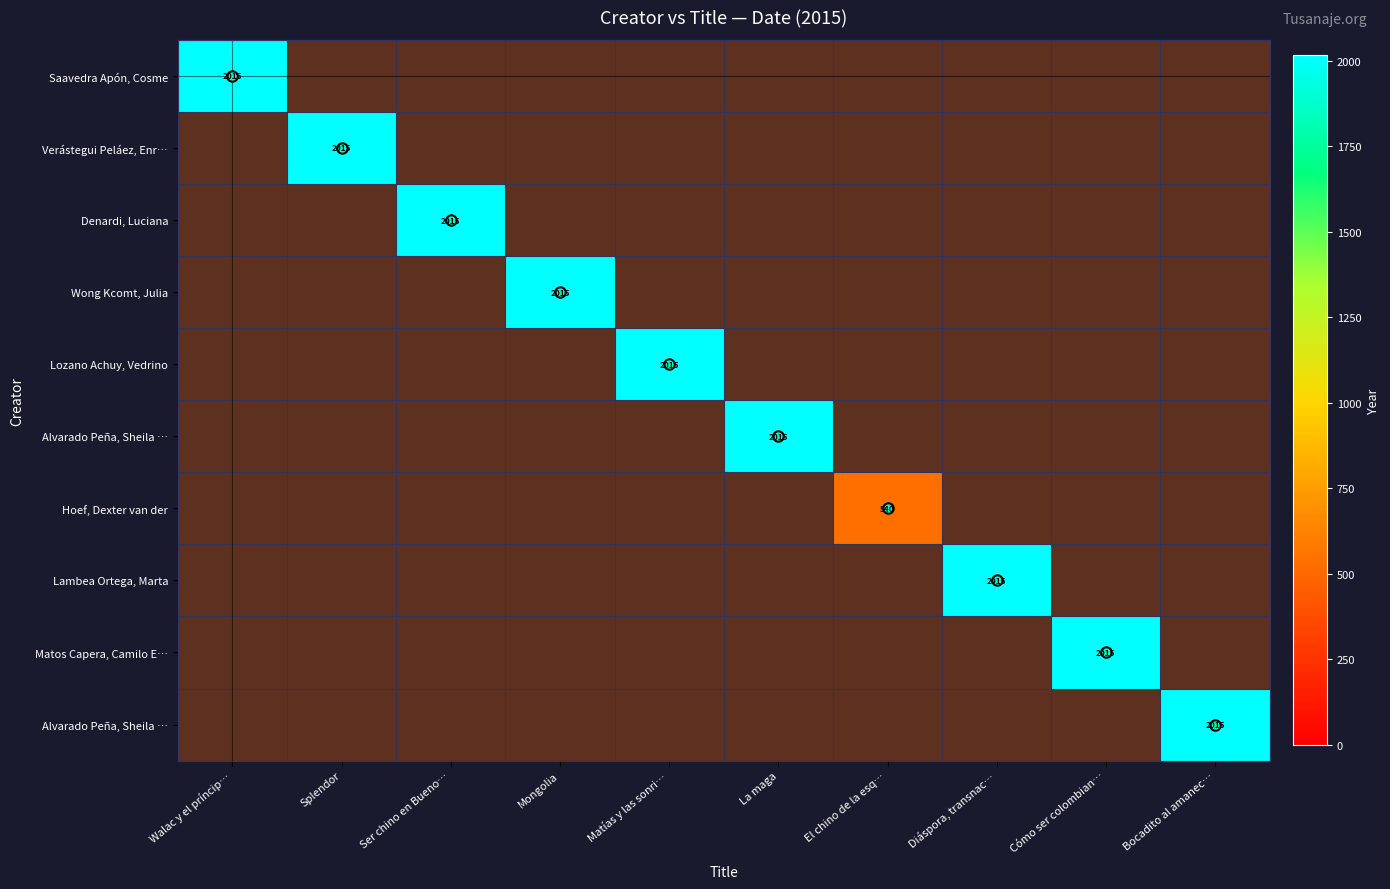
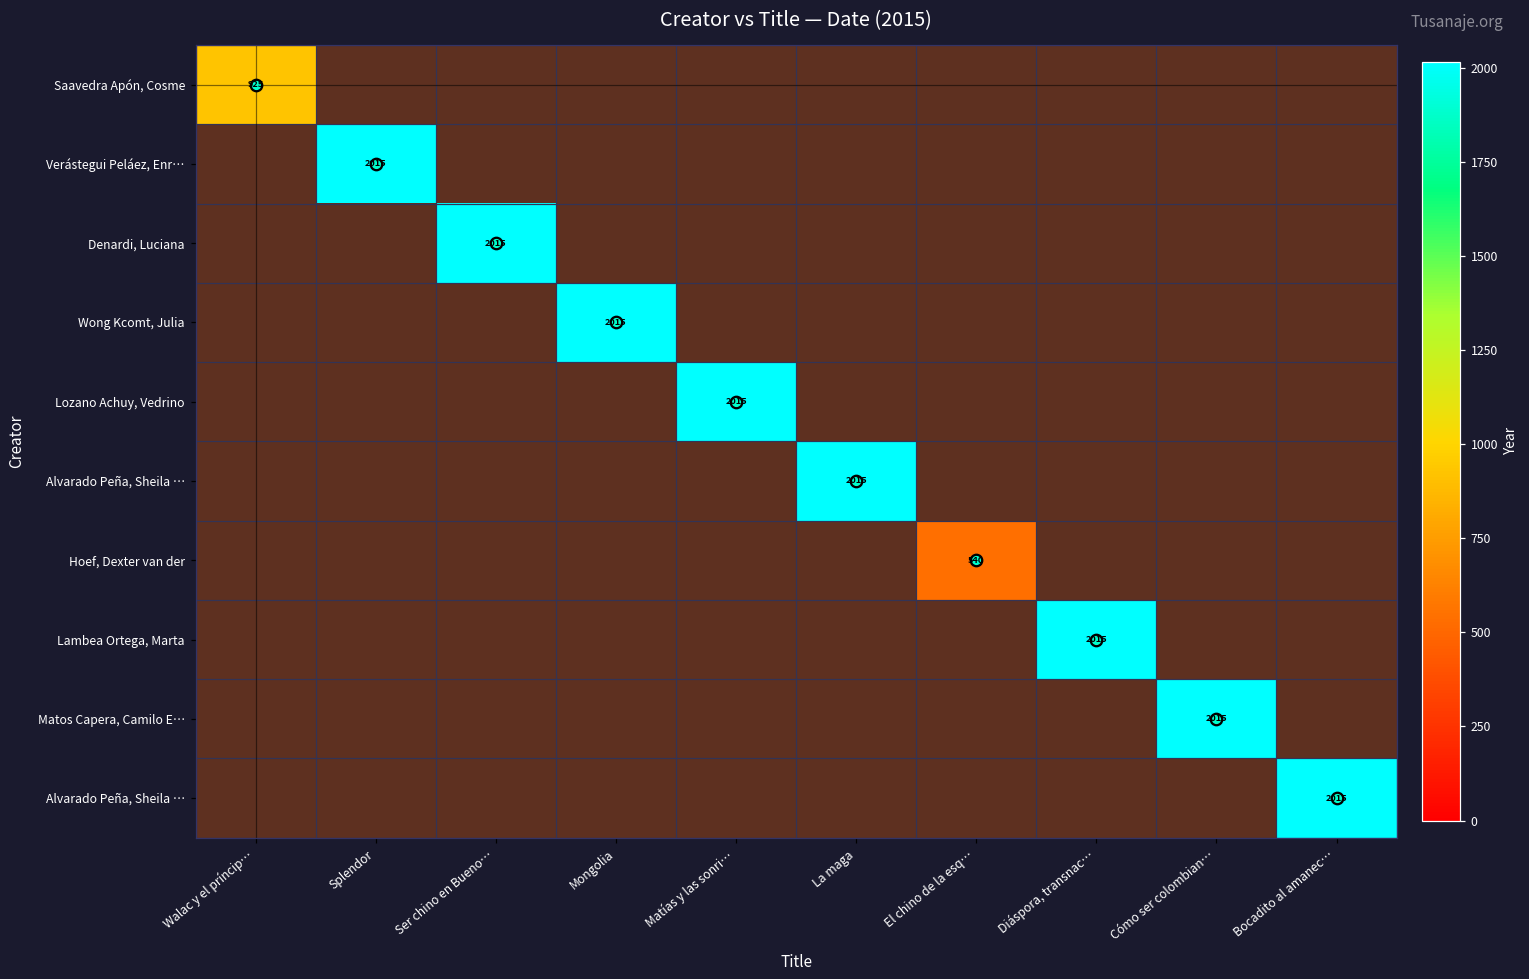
  {
    "Saavedra Apón, Cosme": {
-     "Walac y el príncip…": 2015
+     "Walac y el príncip…": 925
    }
  }
